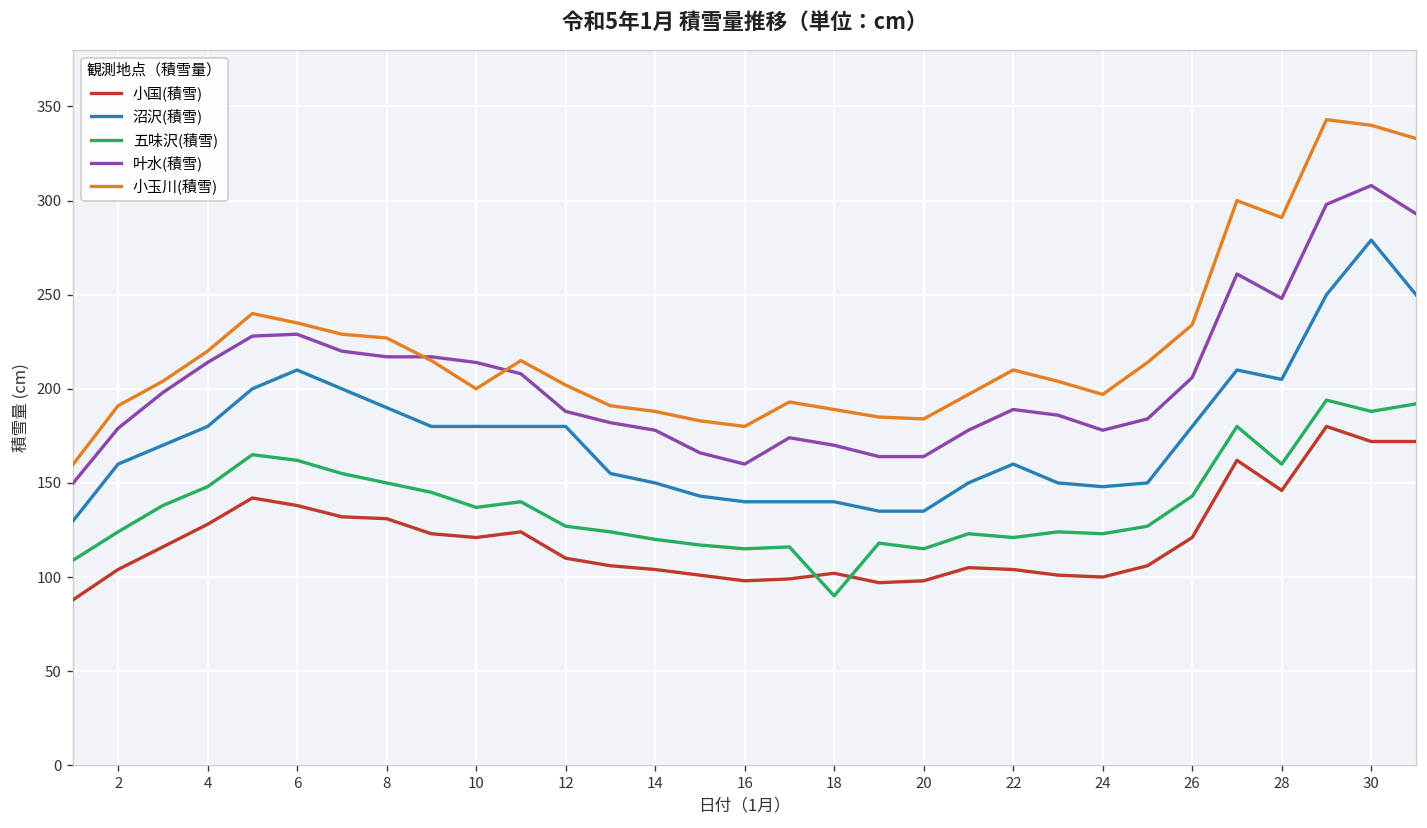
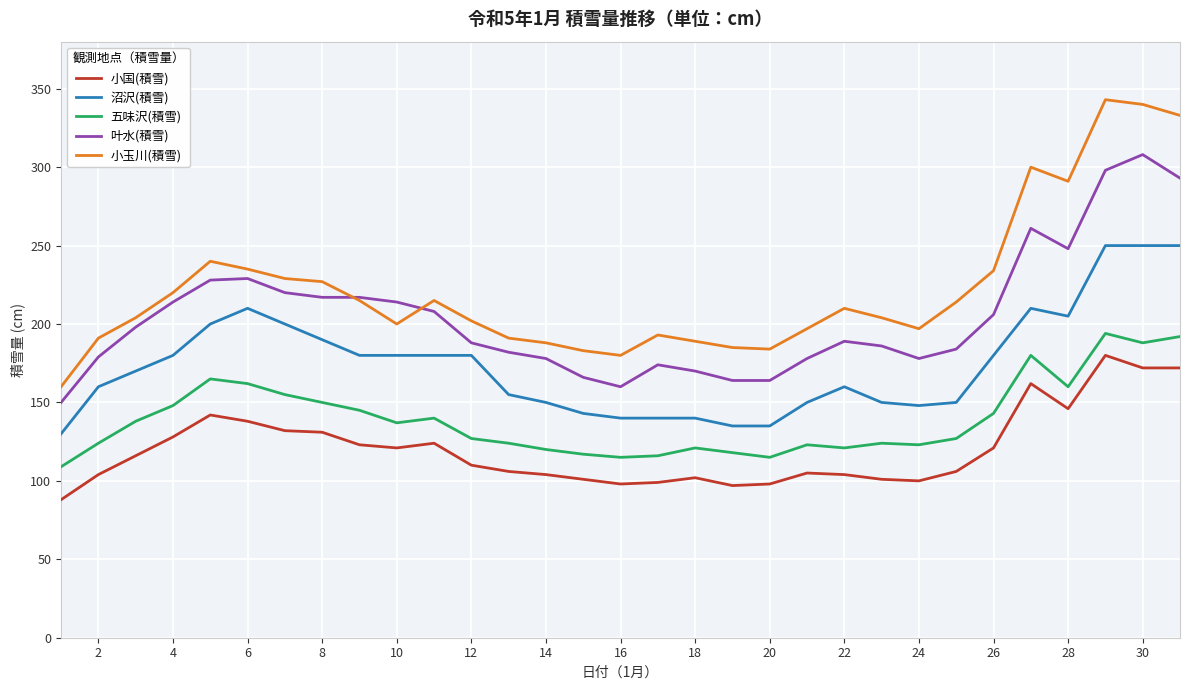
  {
    "小国(積雪)": {
      "2": 104,
      "4": 128,
      "6": 138,
      "8": 131,
      "10": 121,
      "12": 110,
      "14": 104,
      "16": 98,
      "18": 102,
      "20": 98,
      "22": 104,
      "24": 100,
      "26": 121,
      "28": 146,
      "30": 172
    },
    "沼沢(積雪)": {
      "2": 160,
      "4": 180,
      "6": 210,
      "8": 190,
      "10": 180,
      "12": 180,
      "14": 150,
      "16": 140,
      "18": 140,
      "20": 135,
      "22": 160,
      "24": 148,
      "26": 180,
      "28": 205,
-     "30": 279
+     "30": 250
    },
    "五味沢(積雪)": {
      "2": 124,
      "4": 148,
      "6": 162,
      "8": 150,
      "10": 137,
      "12": 127,
      "14": 120,
      "16": 115,
-     "18": 90,
+     "18": 121,
      "20": 115,
      "22": 121,
      "24": 123,
      "26": 143,
      "28": 160,
      "30": 188
    },
    "叶水(積雪)": {
      "2": 179,
      "4": 214,
      "6": 229,
      "8": 217,
      "10": 214,
      "12": 188,
      "14": 178,
      "16": 160,
      "18": 170,
      "20": 164,
      "22": 189,
      "24": 178,
      "26": 206,
      "28": 248,
      "30": 308
    },
    "小玉川(積雪)": {
      "2": 191,
      "4": 220,
      "6": 235,
      "8": 227,
      "10": 200,
      "12": 202,
      "14": 188,
      "16": 180,
      "18": 189,
      "20": 184,
      "22": 210,
      "24": 197,
      "26": 234,
      "28": 291,
      "30": 340
    }
  }
